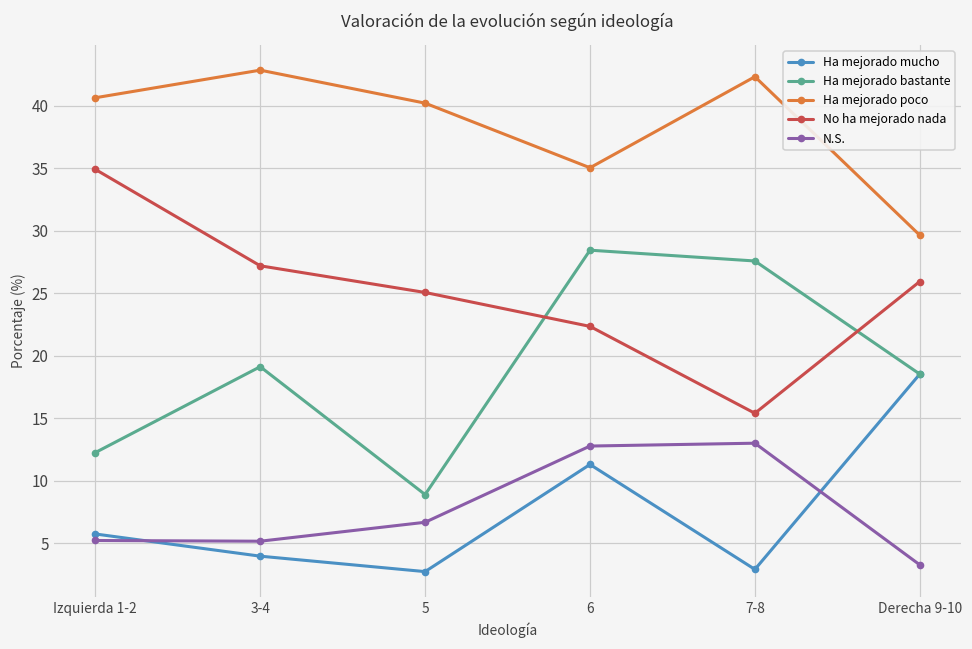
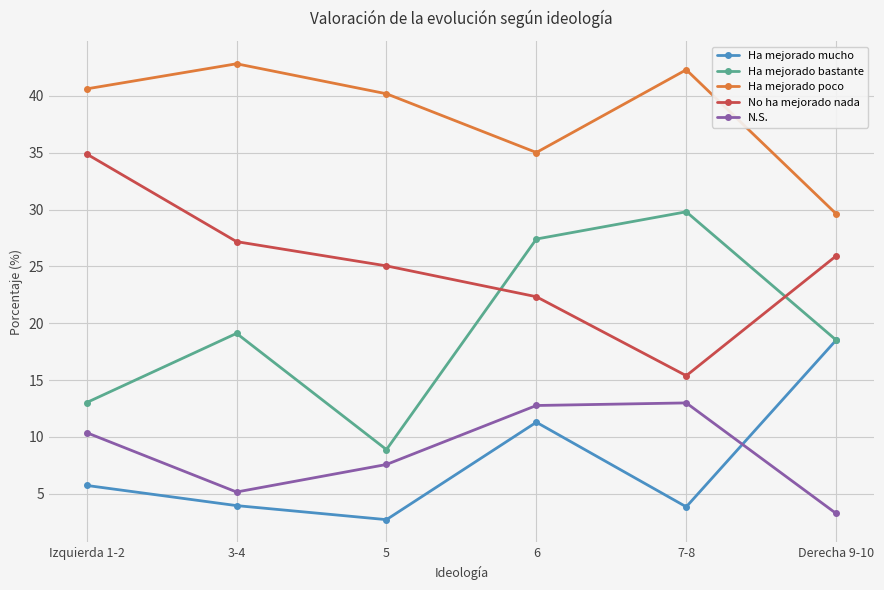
  {
    "Ha mejorado mucho": {
      "Izquierda 1-2": 5.7,
      "3-4": 4.0,
      "5": 2.7,
      "6": 11.3,
-     "7-8": 2.9
+     "7-8": 3.8
    },
    "Ha mejorado bastante": {
-     "Izquierda 1-2": 12.2,
+     "Izquierda 1-2": 13.0,
      "3-4": 19.1,
      "5": 8.9,
-     "6": 28.4,
-     "7-8": 27.6
+     "6": 27.4,
+     "7-8": 29.8
    },
    "N.S.": {
-     "Izquierda 1-2": 5.2,
+     "Izquierda 1-2": 10.4,
      "3-4": 5.2,
-     "5": 6.7,
+     "5": 7.6,
      "6": 12.8,
      "7-8": 13.0,
      "Derecha 9-10": 3.3
    }
  }
